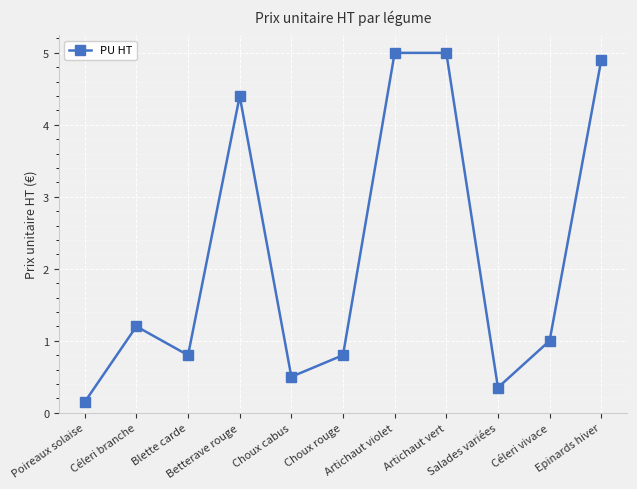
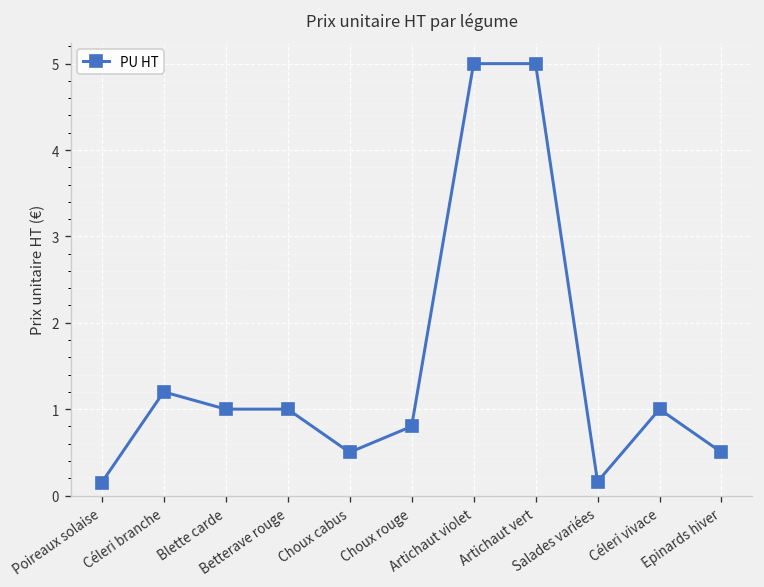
  {
    "Poireaux solaise": 0.2,
    "Céleri branche": 1.2,
-   "Blette carde": 0.8,
-   "Betterave rouge": 4.4,
+   "Blette carde": 1.0,
+   "Betterave rouge": 1.0,
    "Choux cabus": 0.5,
    "Choux rouge": 0.8,
    "Artichaut violet": 5.0,
    "Artichaut vert": 5.0,
-   "Salades variées": 0.4,
+   "Salades variées": 0.2,
    "Céleri vivace": 1.0,
-   "Epinards hiver": 4.9
+   "Epinards hiver": 0.5
  }
